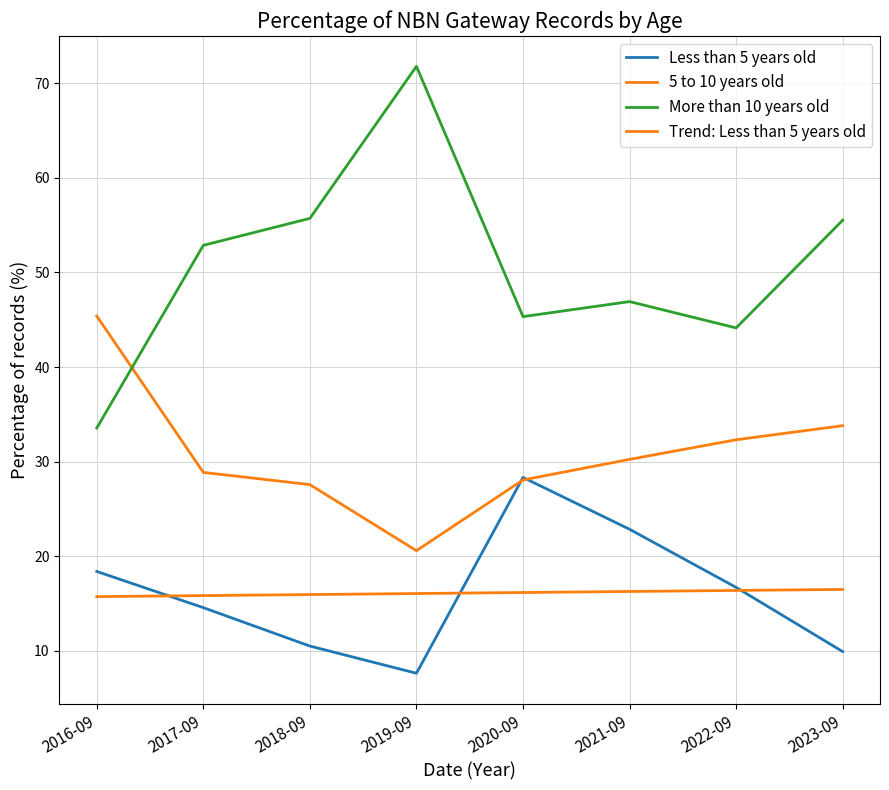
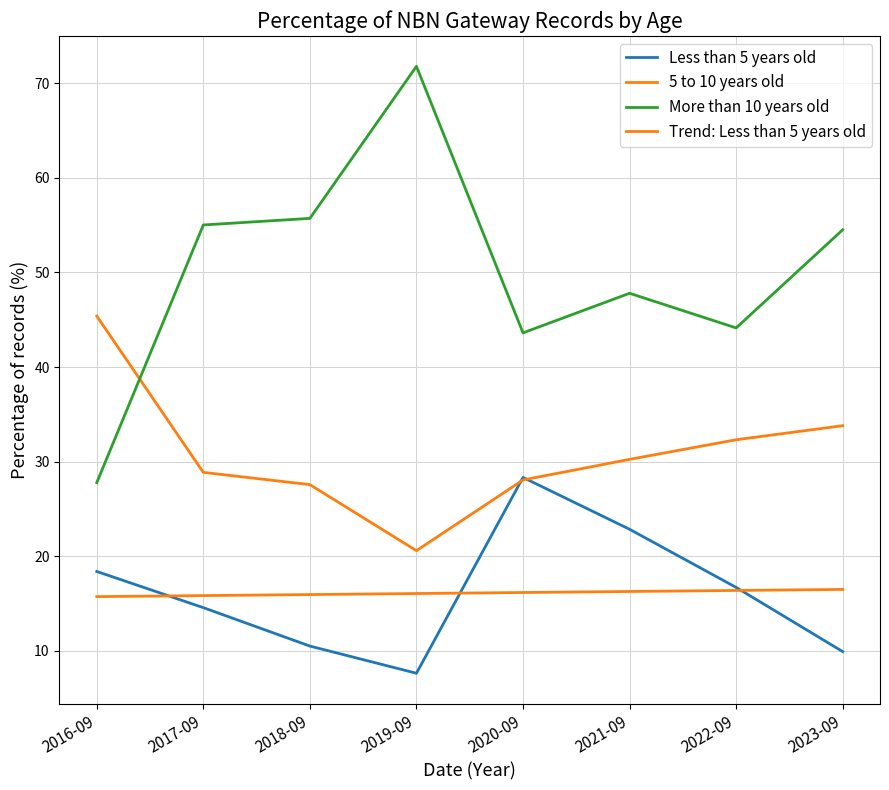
  {
    "Less than 5 years old": {
      "2016-09": 18,
      "2017-09": 15,
      "2018-09": 11,
      "2019-09": 8,
      "2020-09": 28,
      "2021-09": 23,
      "2022-09": 17,
      "2023-09": 10
    },
    "More than 10 years old": {
-     "2016-09": 34,
-     "2017-09": 53,
+     "2016-09": 28,
+     "2017-09": 55,
      "2018-09": 56,
      "2019-09": 72,
-     "2020-09": 45,
-     "2021-09": 47,
+     "2020-09": 44,
+     "2021-09": 48,
      "2022-09": 44,
-     "2023-09": 56
+     "2023-09": 55
    }
  }
